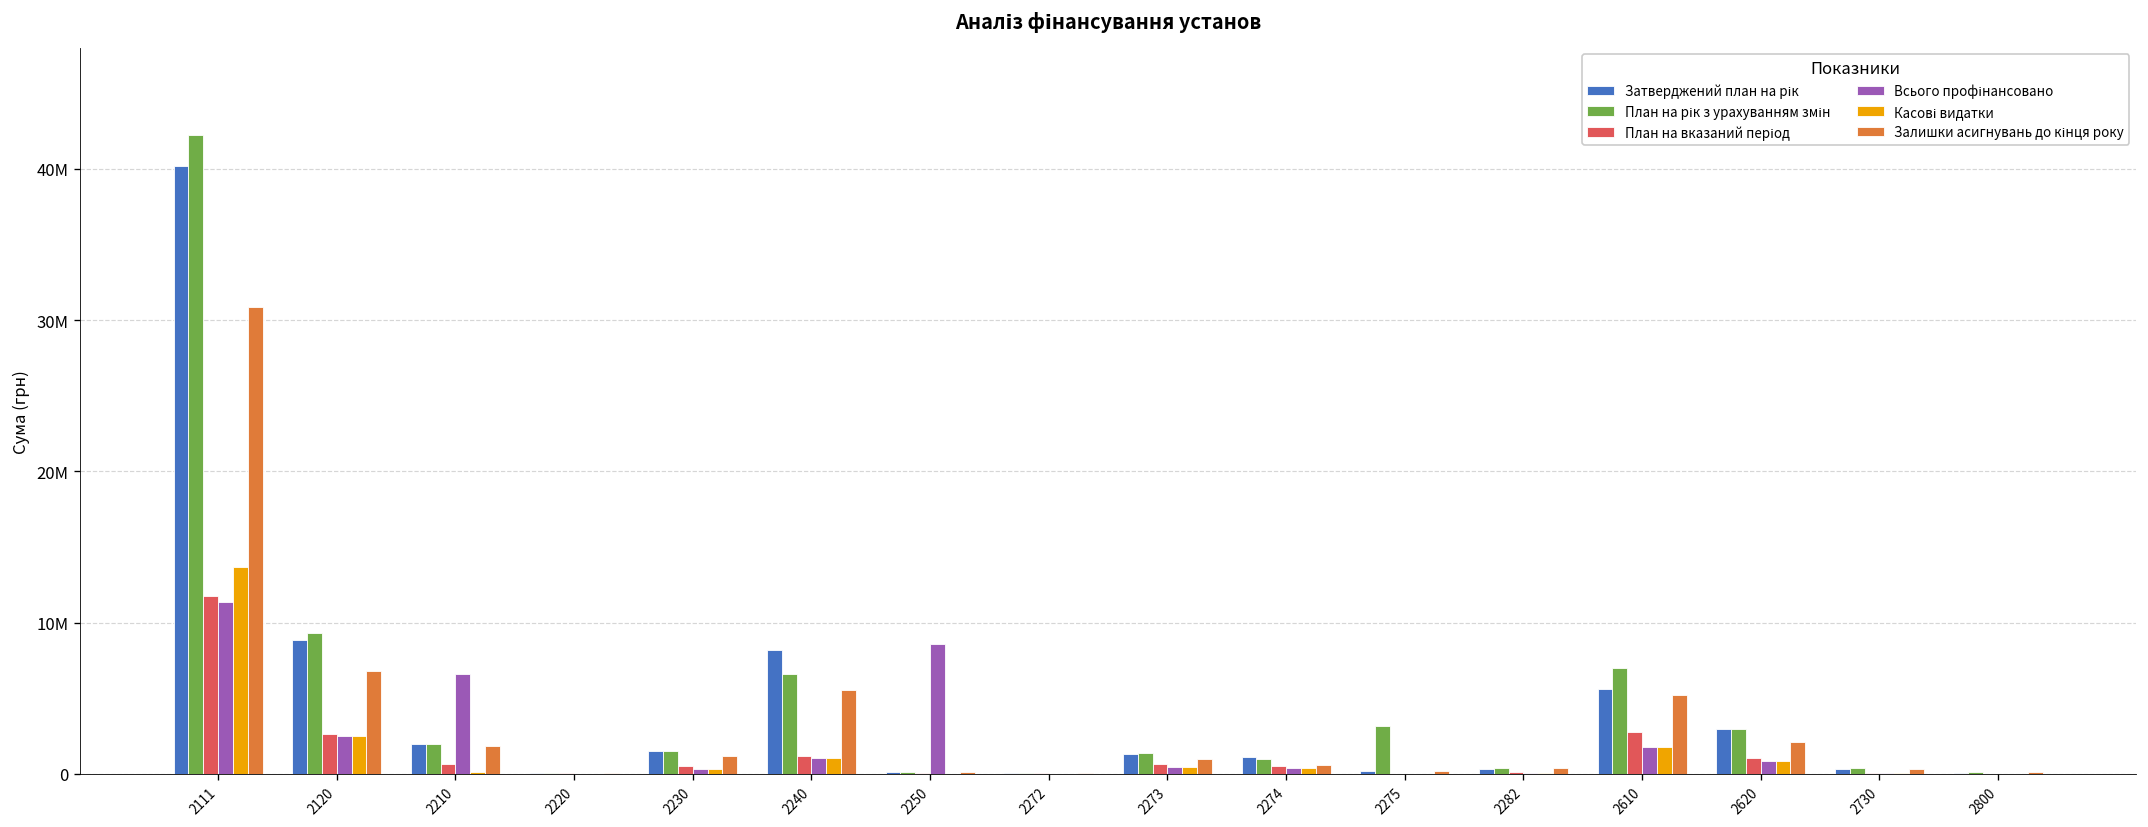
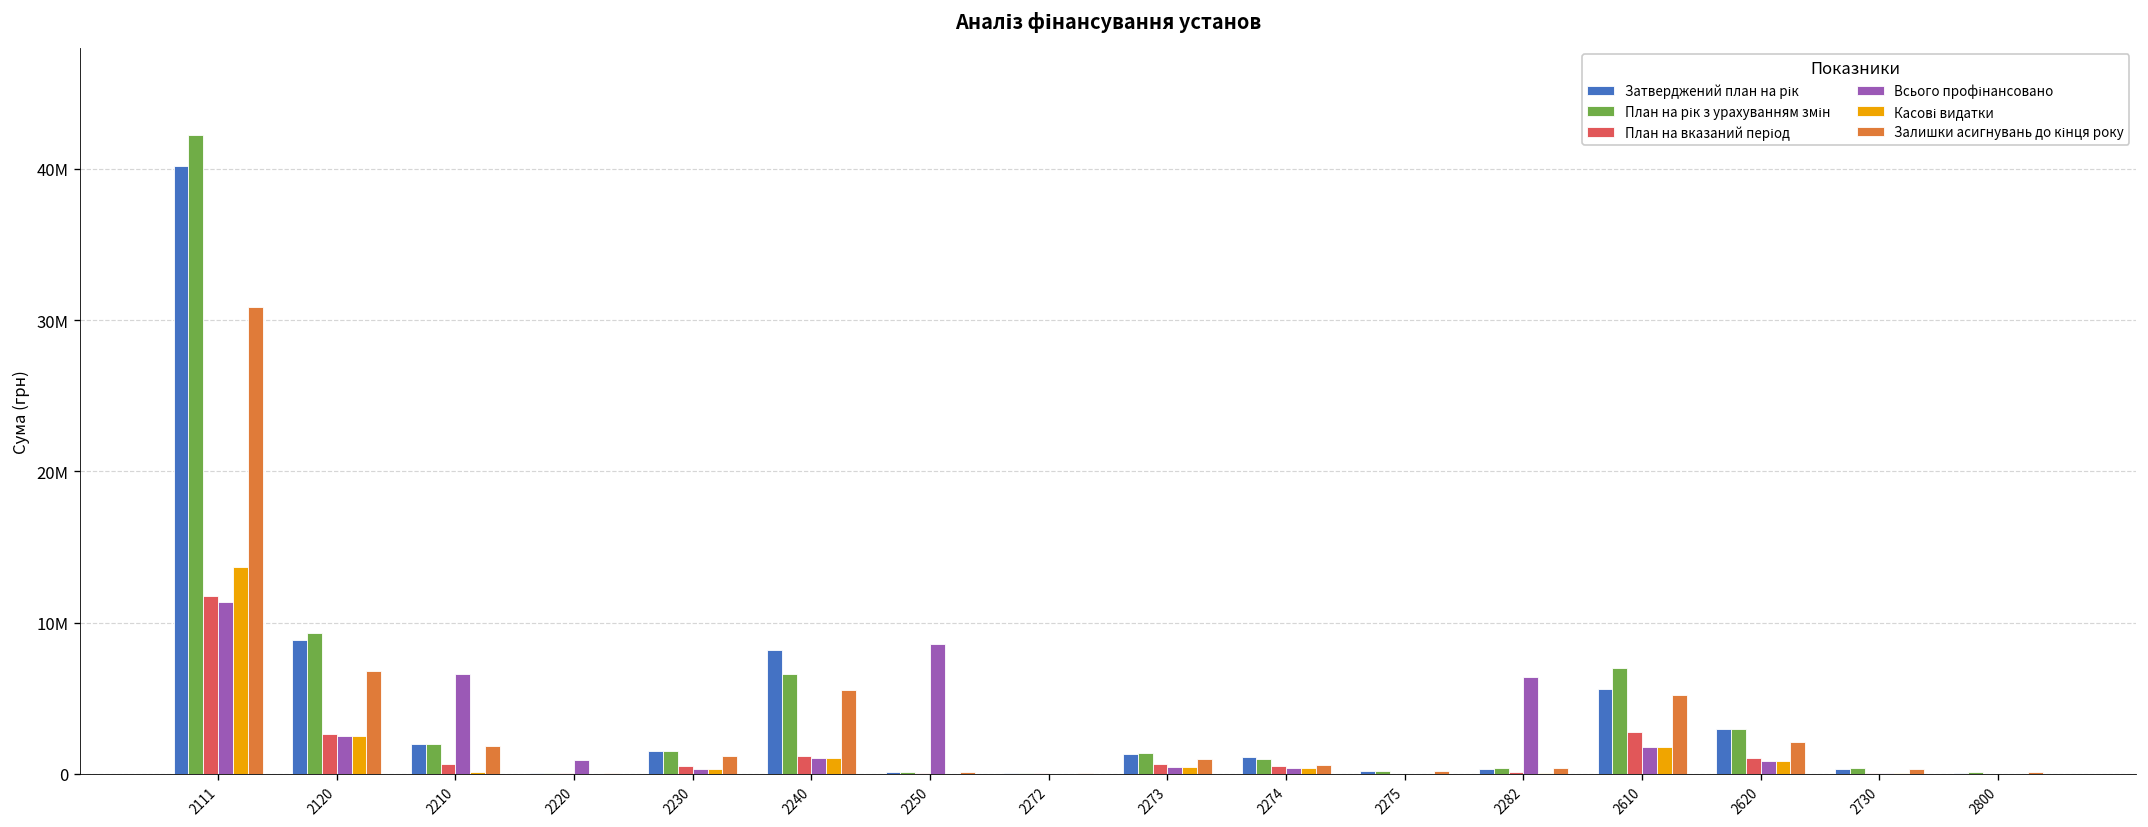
  {
    "Затверджений план на рік": {
      "2111": 40200000,
      "2120": 8900000,
      "2210": 1900000,
      "2230": 1500000,
      "2240": 8200000,
      "2273": 1300000,
      "2274": 1100000,
      "2275": 200000,
      "2282": 300000,
      "2610": 5600000,
      "2620": 3000000,
      "2730": 300000
    },
    "План на рік з урахуванням змін": {
      "2111": 42200000,
      "2120": 9300000,
      "2210": 2000000,
      "2230": 1500000,
      "2240": 6600000,
      "2273": 1400000,
      "2274": 900000,
-     "2275": 3200000,
+     "2275": 200000,
      "2282": 400000,
      "2610": 7000000,
      "2620": 3000000,
      "2730": 400000
    },
    "Всього профінансовано": {
      "2111": 11400000,
      "2120": 2500000,
      "2210": 6600000,
-     "2220": 0,
+     "2220": 900000,
      "2230": 300000,
      "2240": 1000000,
      "2250": 8500000,
      "2273": 400000,
      "2274": 400000,
-     "2282": 0,
+     "2282": 6400000,
      "2610": 1800000,
      "2620": 900000
    },
    "Касові видатки": {
      "2111": 13700000,
      "2120": 2500000,
      "2220": 0,
      "2230": 300000,
      "2240": 1000000,
      "2273": 400000,
      "2274": 400000,
      "2610": 1700000,
      "2620": 900000
    }
  }
